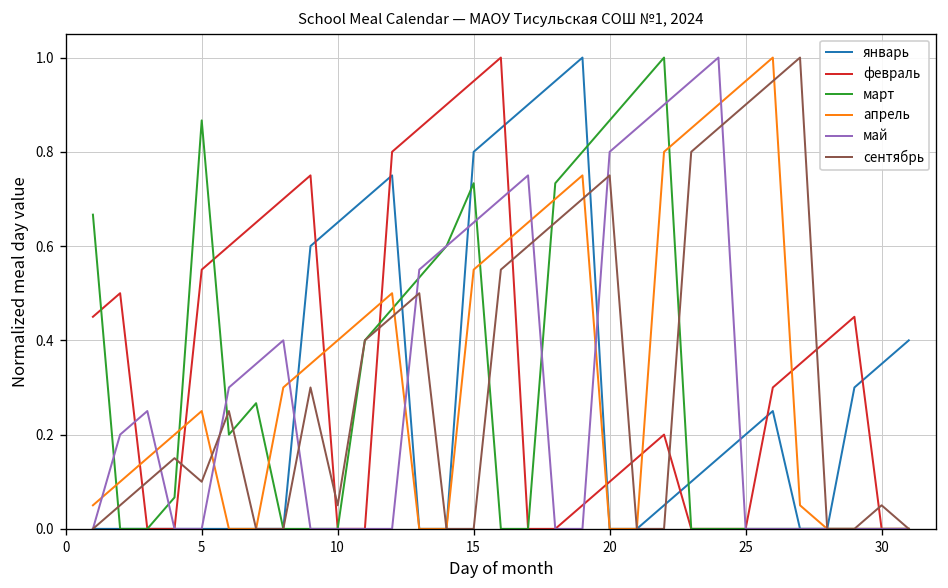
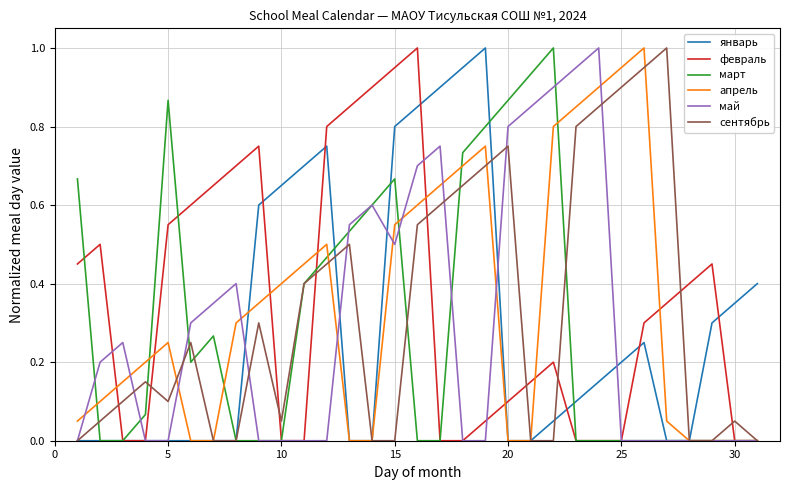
  {
    "январь": {
      "10": 0.65,
      "15": 0.80,
      "25": 0.20,
      "30": 0.35
    },
    "февраль": {
      "5": 0.55,
      "15": 0.95,
      "20": 0.10
    },
    "март": {
      "5": 0.87,
-     "15": 0.73,
+     "15": 0.67,
      "20": 0.87
    },
    "апрель": {
      "5": 0.25,
      "10": 0.40,
      "15": 0.55,
      "25": 0.95
    },
    "май": {
-     "15": 0.65,
+     "15": 0.50,
      "20": 0.80
    },
    "сентябрь": {
      "5": 0.10,
      "10": 0.05,
      "15": 0.00,
      "20": 0.75,
      "25": 0.90,
      "30": 0.05
    }
  }
